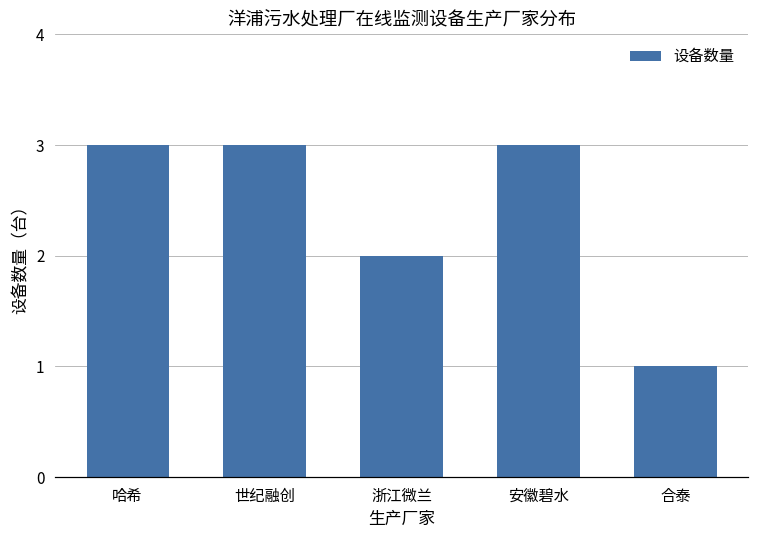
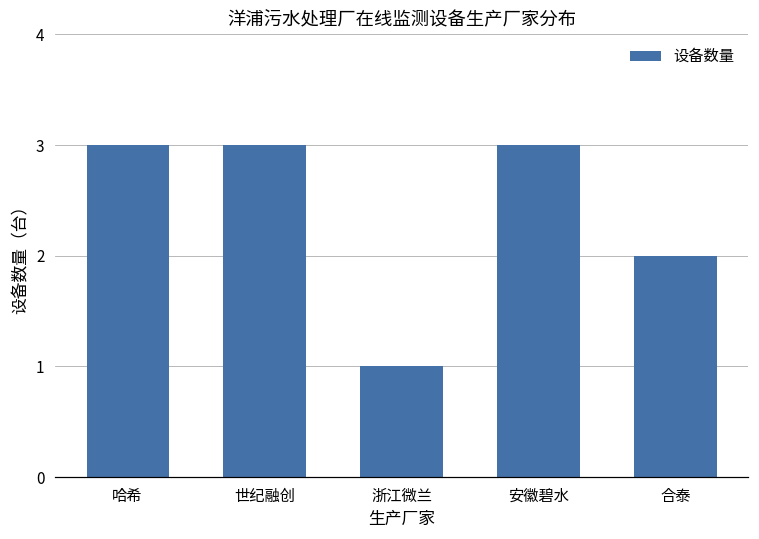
  {
    "哈希": 3,
    "世纪融创": 3,
-   "浙江微兰": 2,
+   "浙江微兰": 1,
    "安徽碧水": 3,
-   "合泰": 1
+   "合泰": 2
  }
